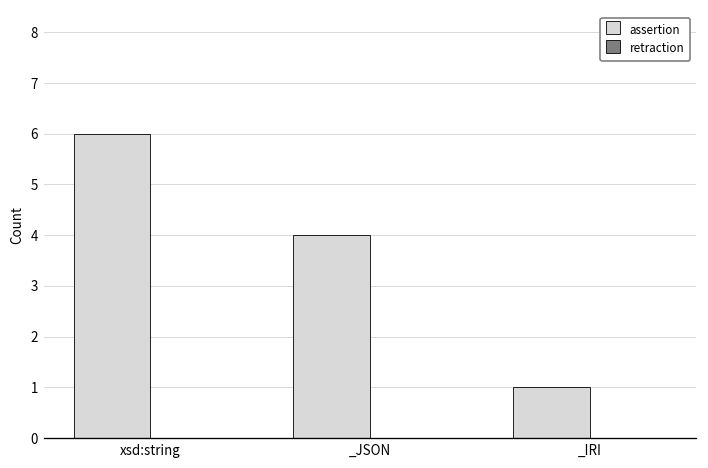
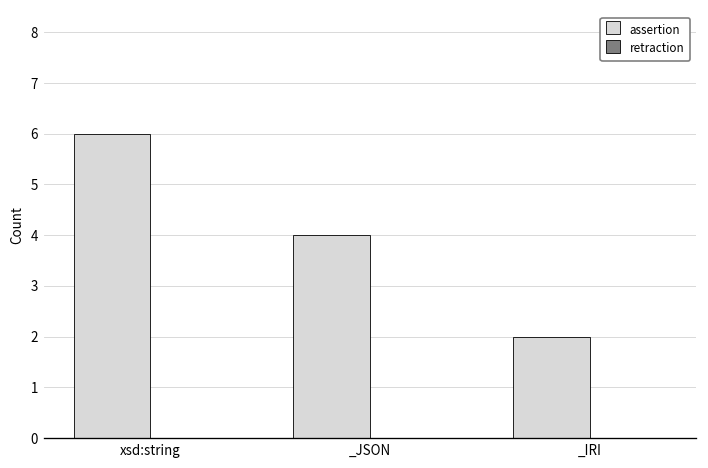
  {
    "assertion": {
      "xsd:string": 6,
      "_JSON": 4,
-     "_IRI": 1
+     "_IRI": 2
    },
    "retraction": {
      "xsd:string": 0,
      "_JSON": 0,
      "_IRI": 0
    }
  }
